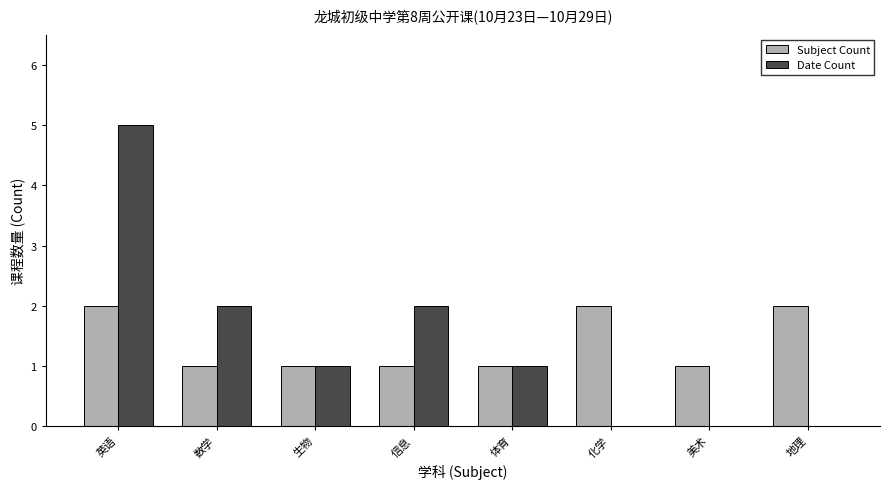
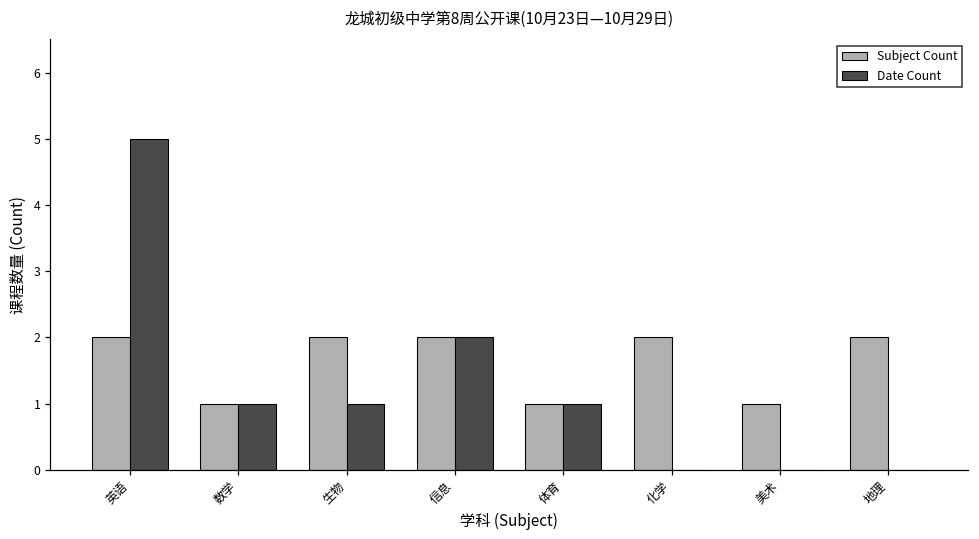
  {
    "Subject Count": {
      "英语": 2,
      "数学": 1,
-     "生物": 1,
-     "信息": 1,
+     "生物": 2,
+     "信息": 2,
      "体育": 1,
      "化学": 2,
      "美术": 1,
      "地理": 2
    },
    "Date Count": {
      "英语": 5,
-     "数学": 2,
+     "数学": 1,
      "生物": 1,
      "信息": 2,
      "体育": 1,
      "化学": 0,
      "美术": 0,
      "地理": 0
    }
  }
